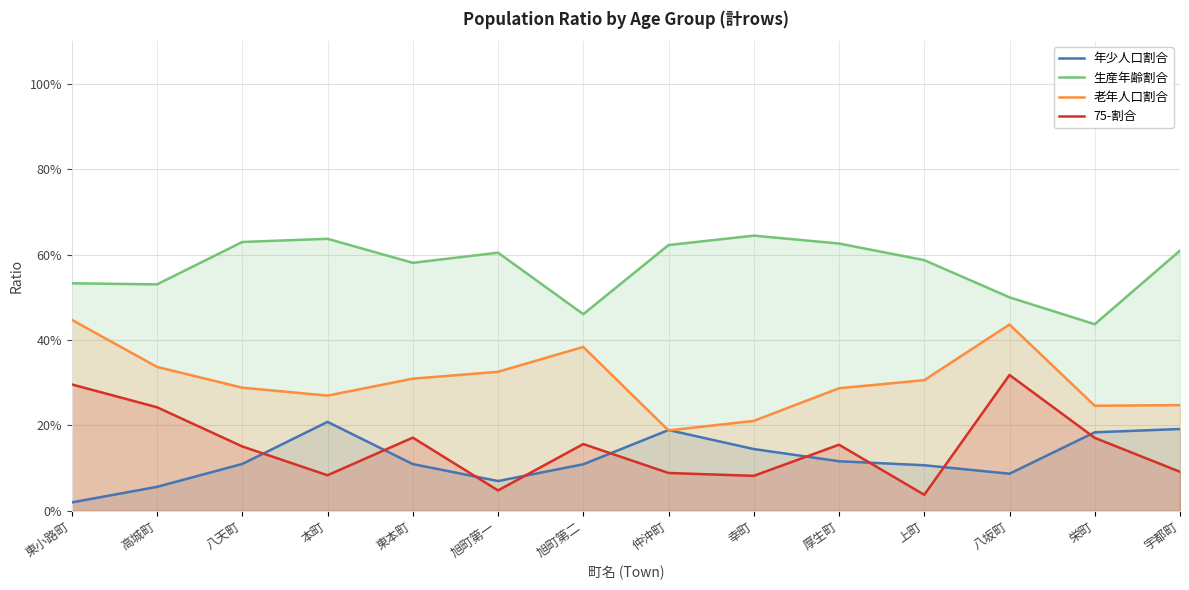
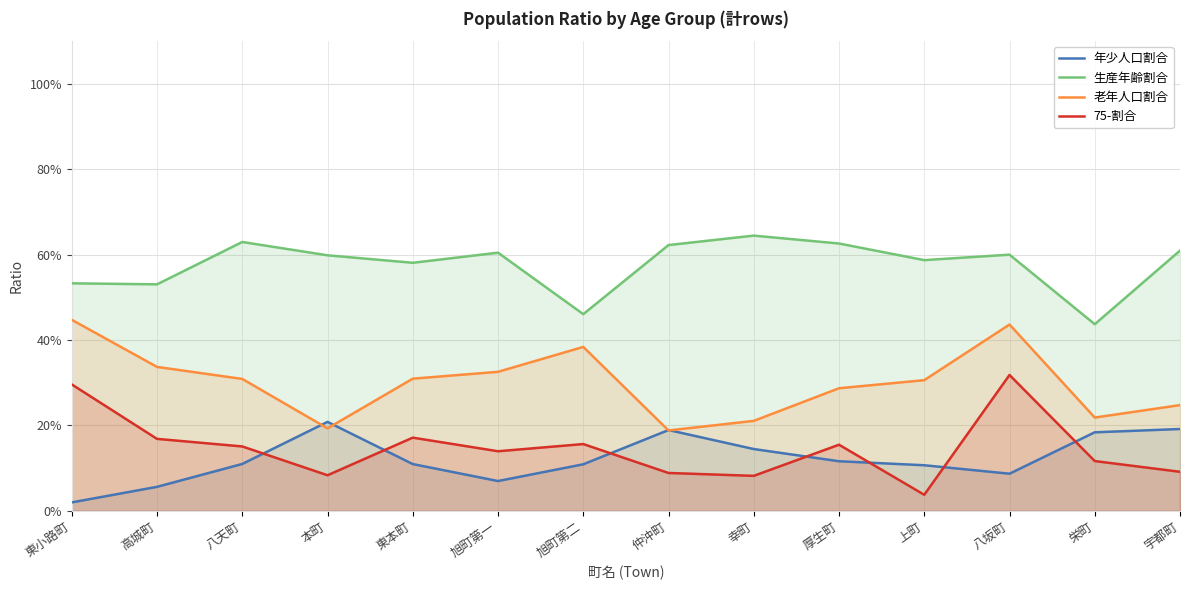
  {
    "年少人口割合": {
      "東小路町": "2%",
      "高城町": "6%",
      "八天町": "11%",
      "本町": "21%",
      "東本町": "11%",
      "旭町第一": "7%",
      "旭町第二": "11%",
      "幸町": "14%",
      "厚生町": "12%",
      "上町": "11%",
      "八坂町": "9%",
      "栄町": "18%",
      "宇都町": "19%"
    },
    "生産年齢割合": {
      "東小路町": "53%",
      "高城町": "53%",
      "八天町": "63%",
-     "本町": "64%",
+     "本町": "60%",
      "東本町": "58%",
      "旭町第一": "60%",
      "旭町第二": "46%",
      "仲沖町": "62%",
      "幸町": "64%",
      "厚生町": "63%",
      "上町": "59%",
-     "八坂町": "50%",
+     "八坂町": "60%",
      "栄町": "44%",
      "宇都町": "61%"
    },
    "老年人口割合": {
      "東小路町": "45%",
      "高城町": "34%",
-     "八天町": "29%",
-     "本町": "27%",
+     "八天町": "31%",
+     "本町": "19%",
      "東本町": "31%",
      "旭町第一": "33%",
      "旭町第二": "38%",
      "幸町": "21%",
      "厚生町": "29%",
      "上町": "31%",
      "八坂町": "44%",
-     "栄町": "25%",
+     "栄町": "22%",
      "宇都町": "25%"
    },
    "75-割合": {
      "東小路町": "30%",
-     "高城町": "24%",
+     "高城町": "17%",
      "八天町": "15%",
      "本町": "8%",
      "東本町": "17%",
-     "旭町第一": "5%",
+     "旭町第一": "14%",
      "旭町第二": "16%",
      "仲沖町": "9%",
      "幸町": "8%",
      "厚生町": "15%",
      "上町": "4%",
      "八坂町": "32%",
-     "栄町": "17%",
+     "栄町": "12%",
      "宇都町": "9%"
    }
  }
